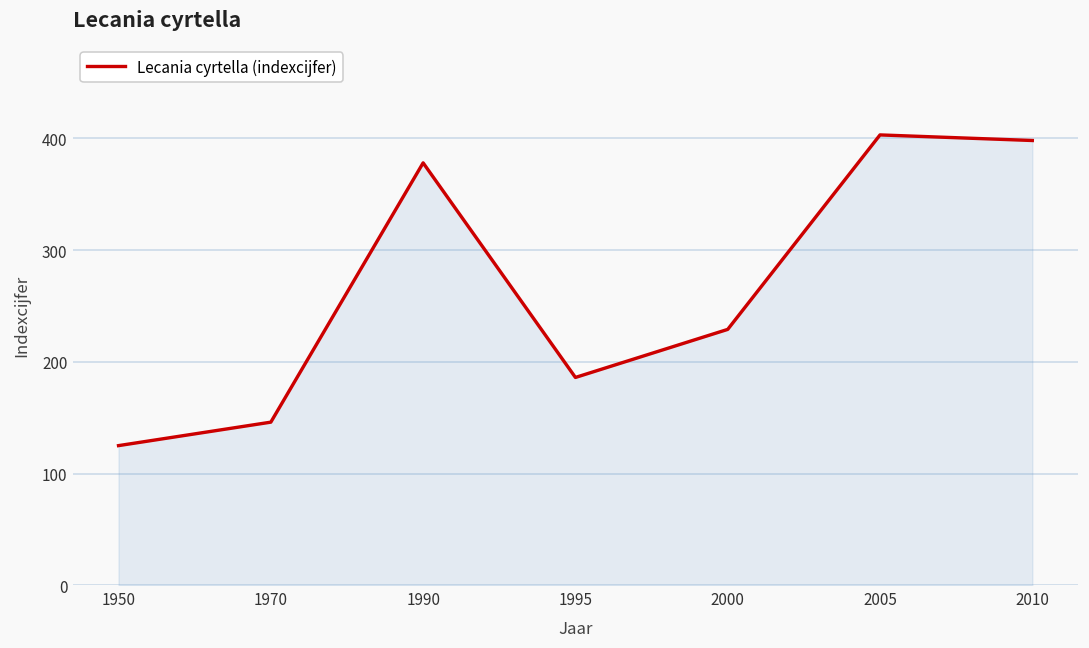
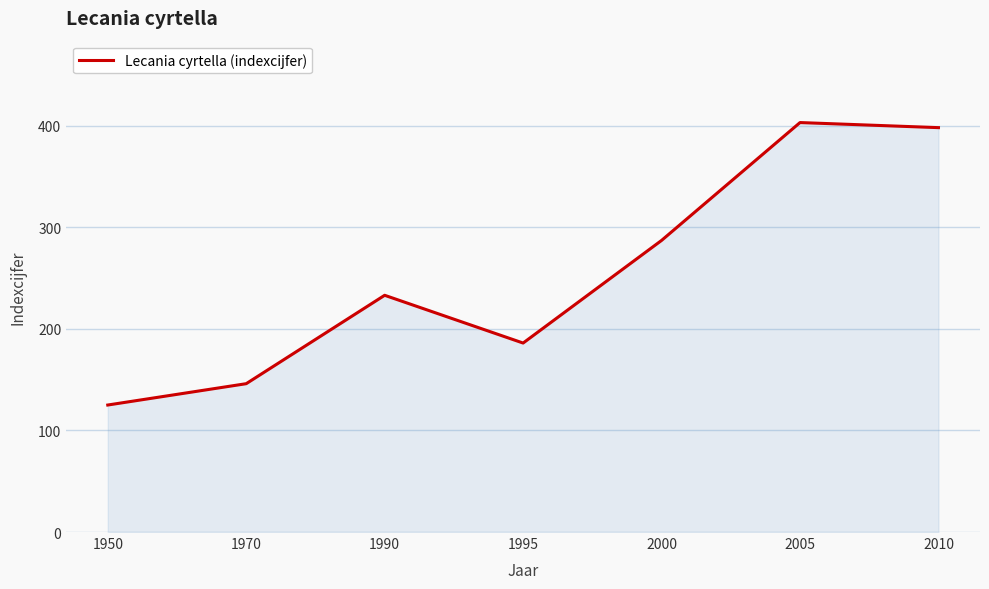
  {
    "1950": 125,
    "1970": 146,
-   "1990": 378,
+   "1990": 233,
    "1995": 186,
-   "2000": 229,
+   "2000": 287,
    "2005": 403,
    "2010": 398
  }
